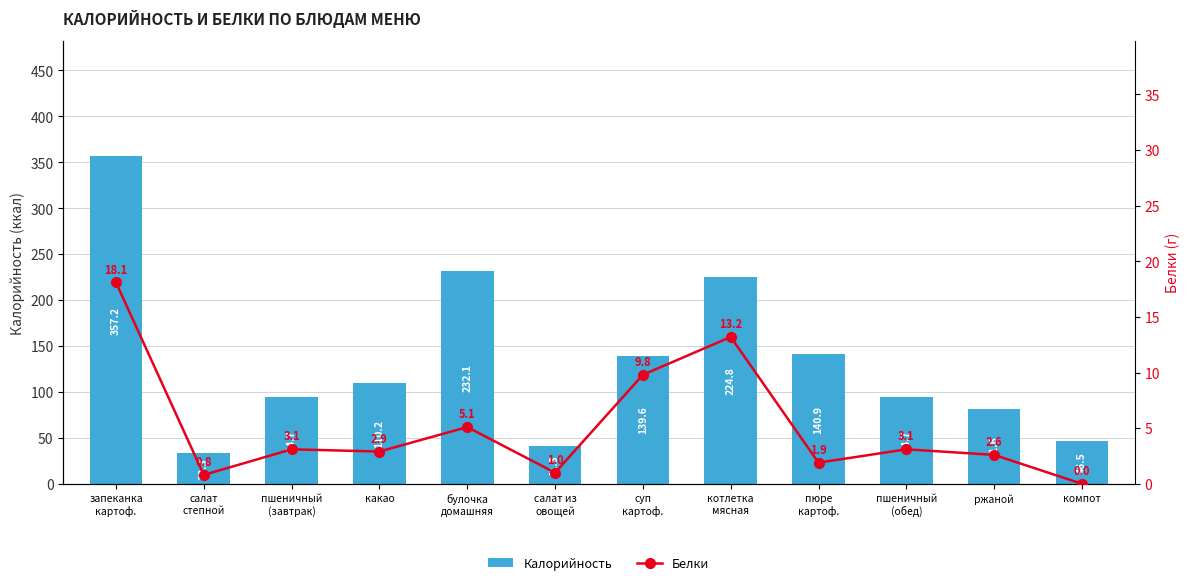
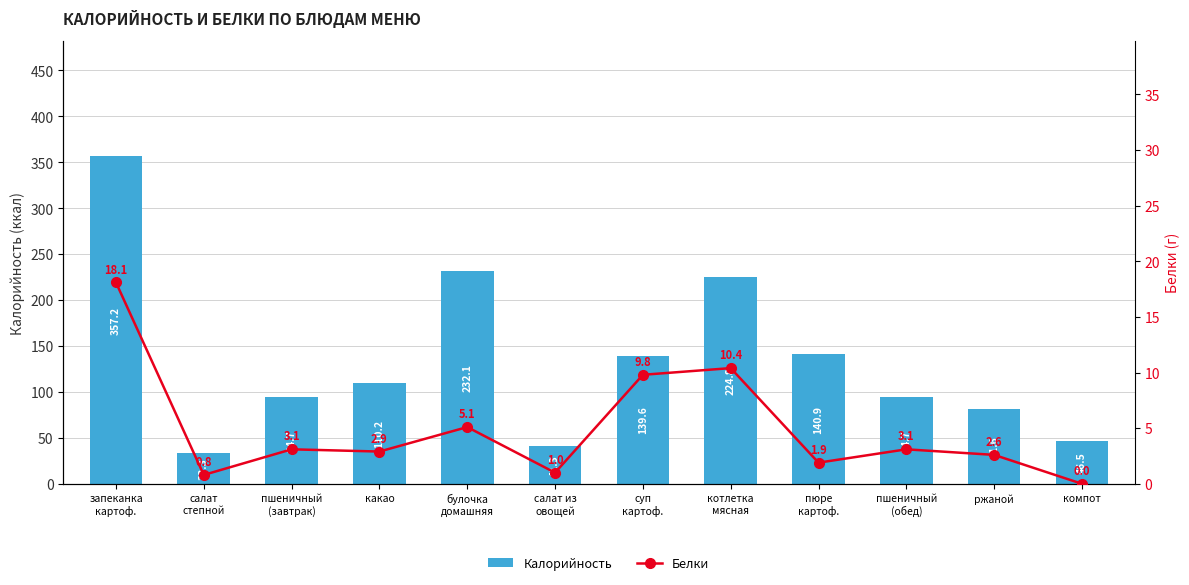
  {
    "Калорийность": {
      "запеканка картоф.": 357.2,
      "булочка домашняя": 232.1,
      "суп картоф.": 139.6,
      "пюре картоф.": 140.9
    },
    "Белки": {
      "запеканка картоф.": 18.1,
      "булочка домашняя": 5.1,
      "суп картоф.": 9.8,
-     "котлетка мясная": 13.2,
+     "котлетка мясная": 10.4,
      "пюре картоф.": 1.9
    }
  }
